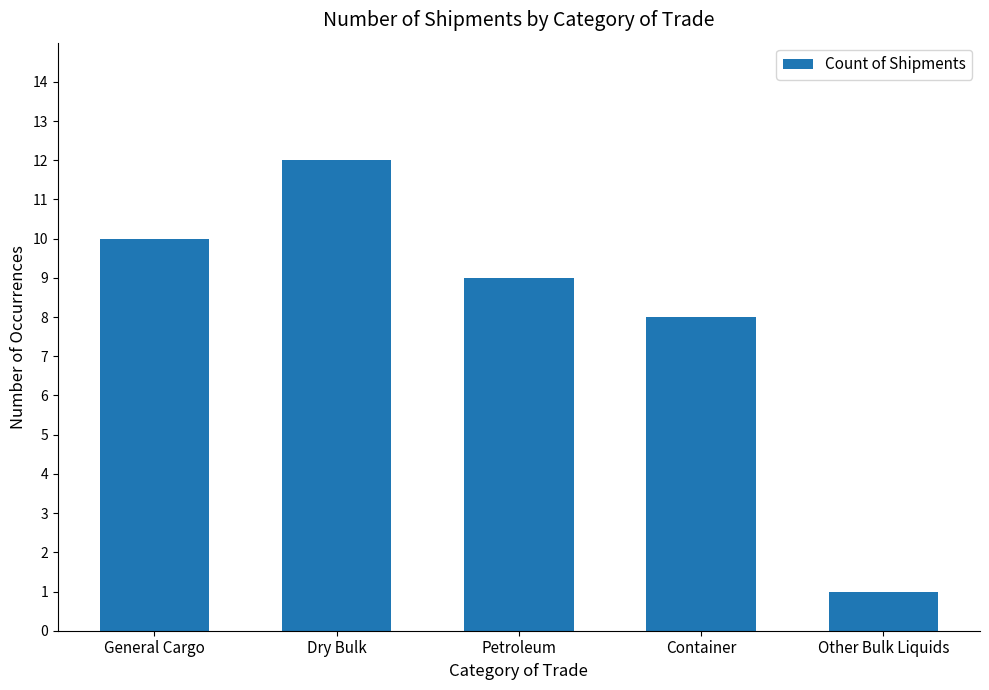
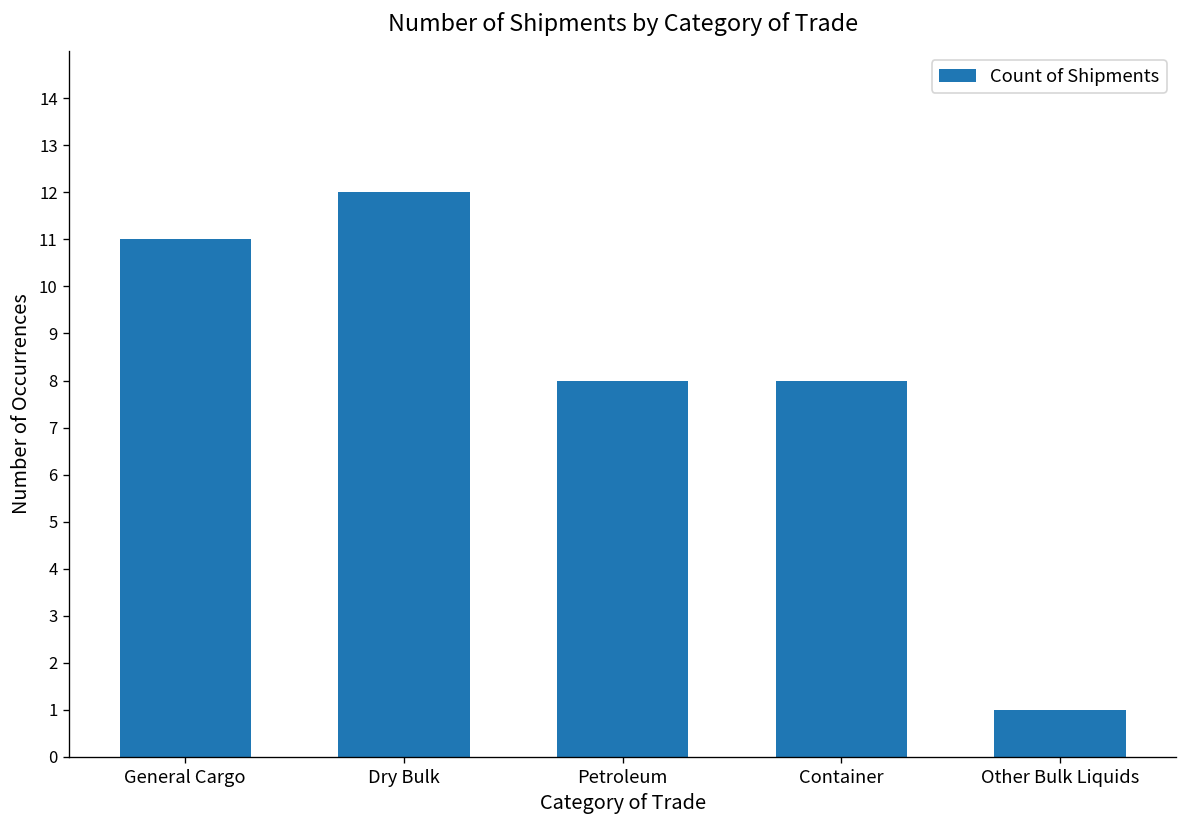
  {
-   "General Cargo": 10,
+   "General Cargo": 11,
    "Dry Bulk": 12,
-   "Petroleum": 9,
+   "Petroleum": 8,
    "Container": 8,
    "Other Bulk Liquids": 1
  }
